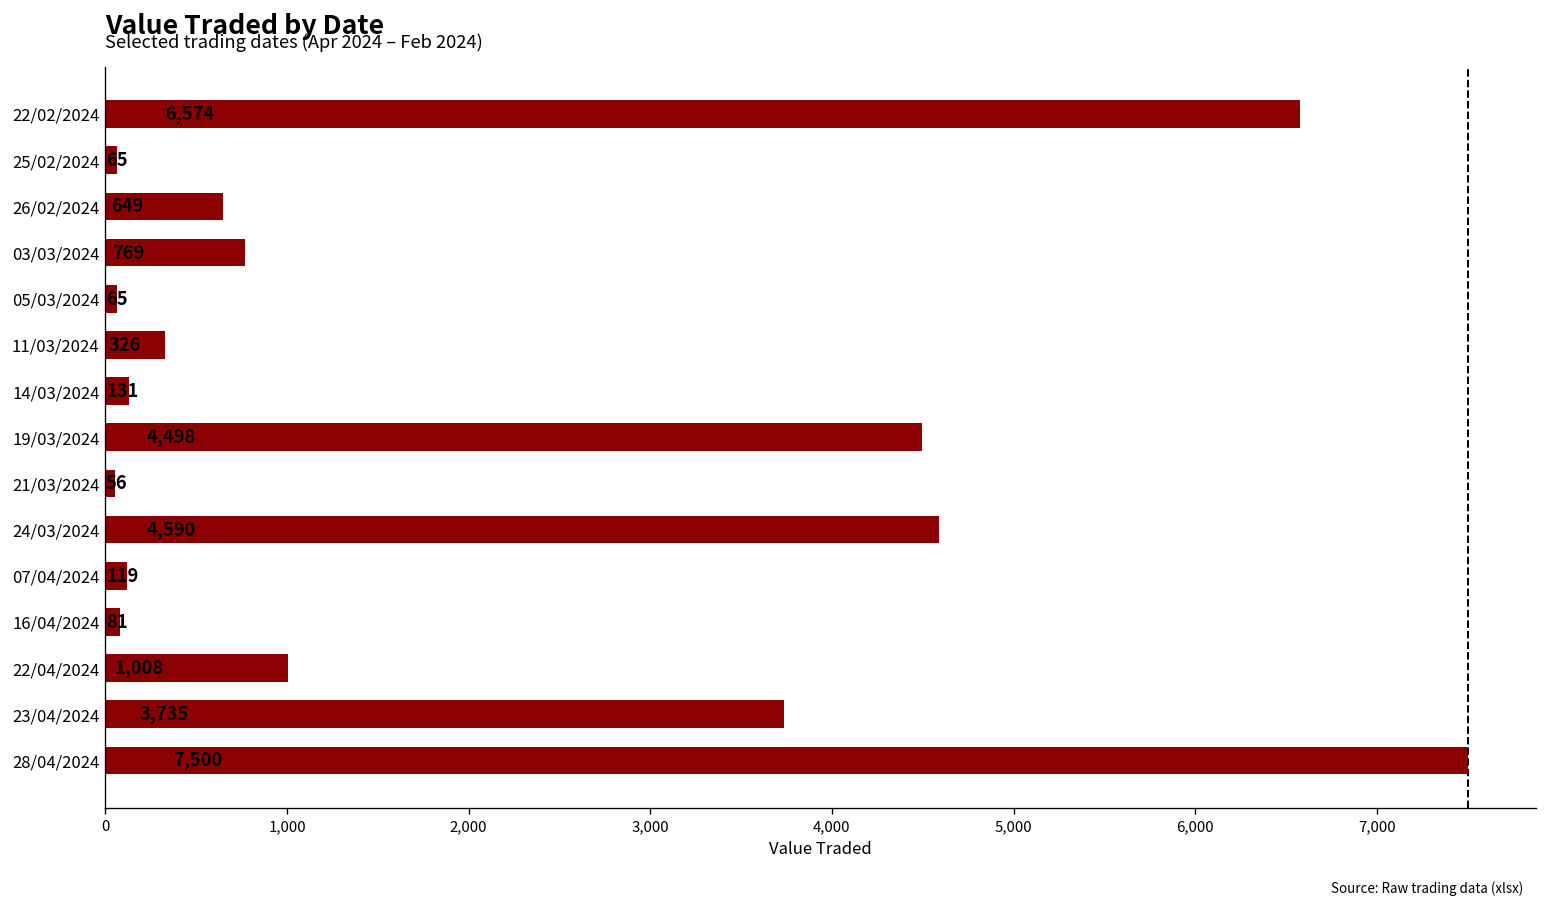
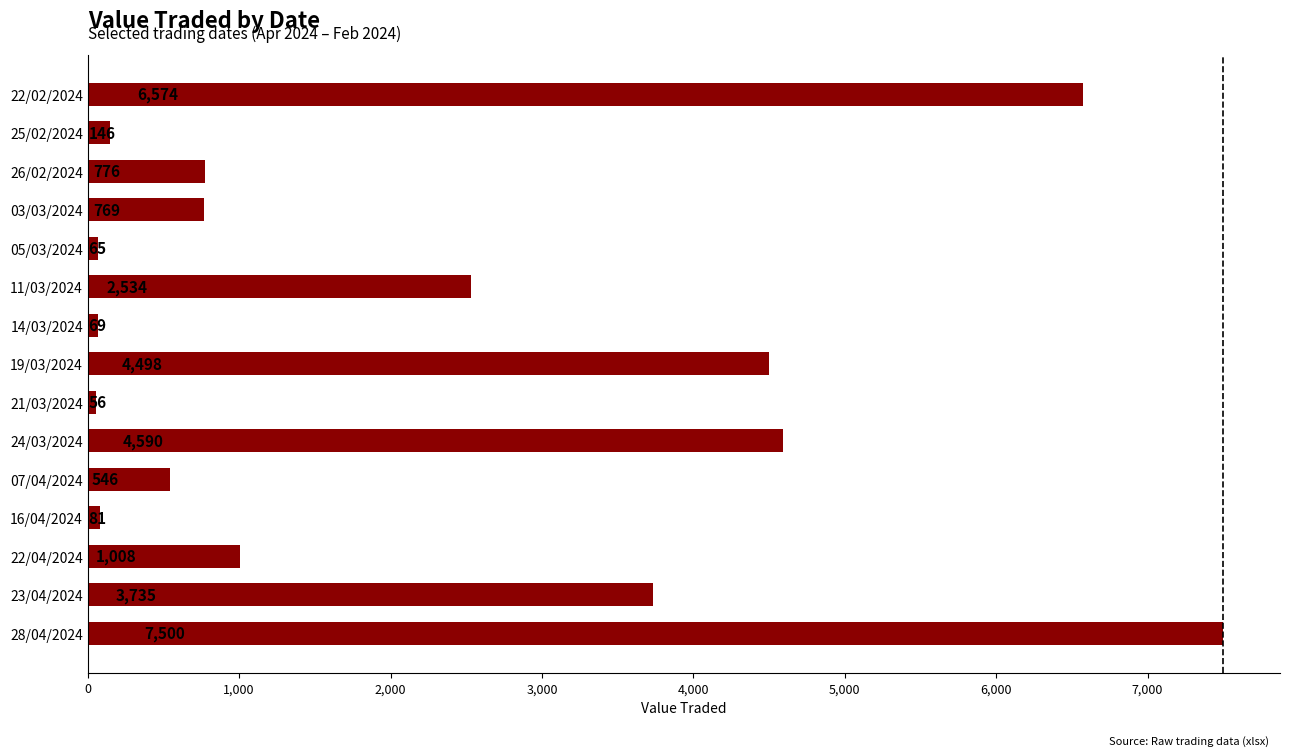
  {
    "22/02/2024": "6,574",
-   "25/02/2024": "65",
-   "26/02/2024": "649",
+   "25/02/2024": "146",
+   "26/02/2024": "776",
    "03/03/2024": "769",
    "05/03/2024": "65",
-   "11/03/2024": "326",
-   "14/03/2024": "131",
+   "11/03/2024": "2,534",
+   "14/03/2024": "69",
    "19/03/2024": "4,498",
    "21/03/2024": "56",
    "24/03/2024": "4,590",
-   "07/04/2024": "119",
+   "07/04/2024": "546",
    "16/04/2024": "81",
    "22/04/2024": "1,008",
    "23/04/2024": "3,735",
    "28/04/2024": "7,500"
  }
